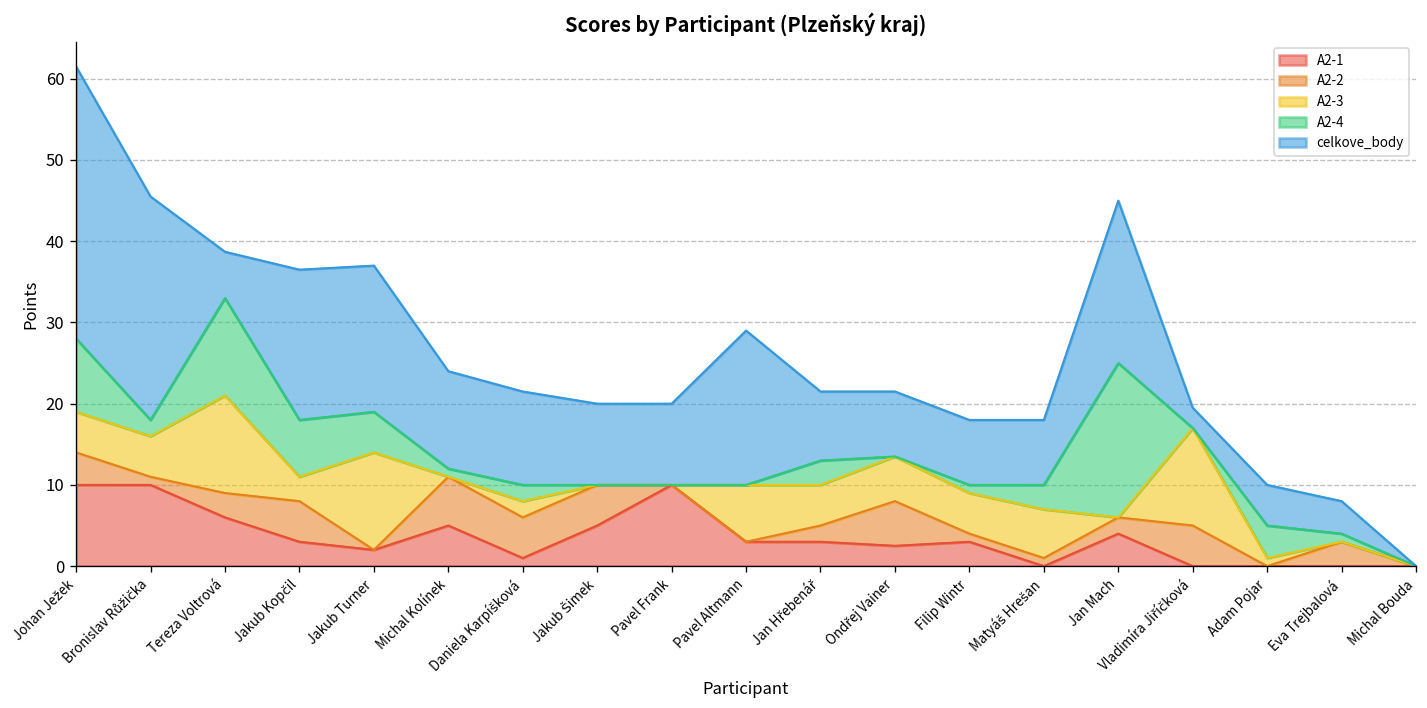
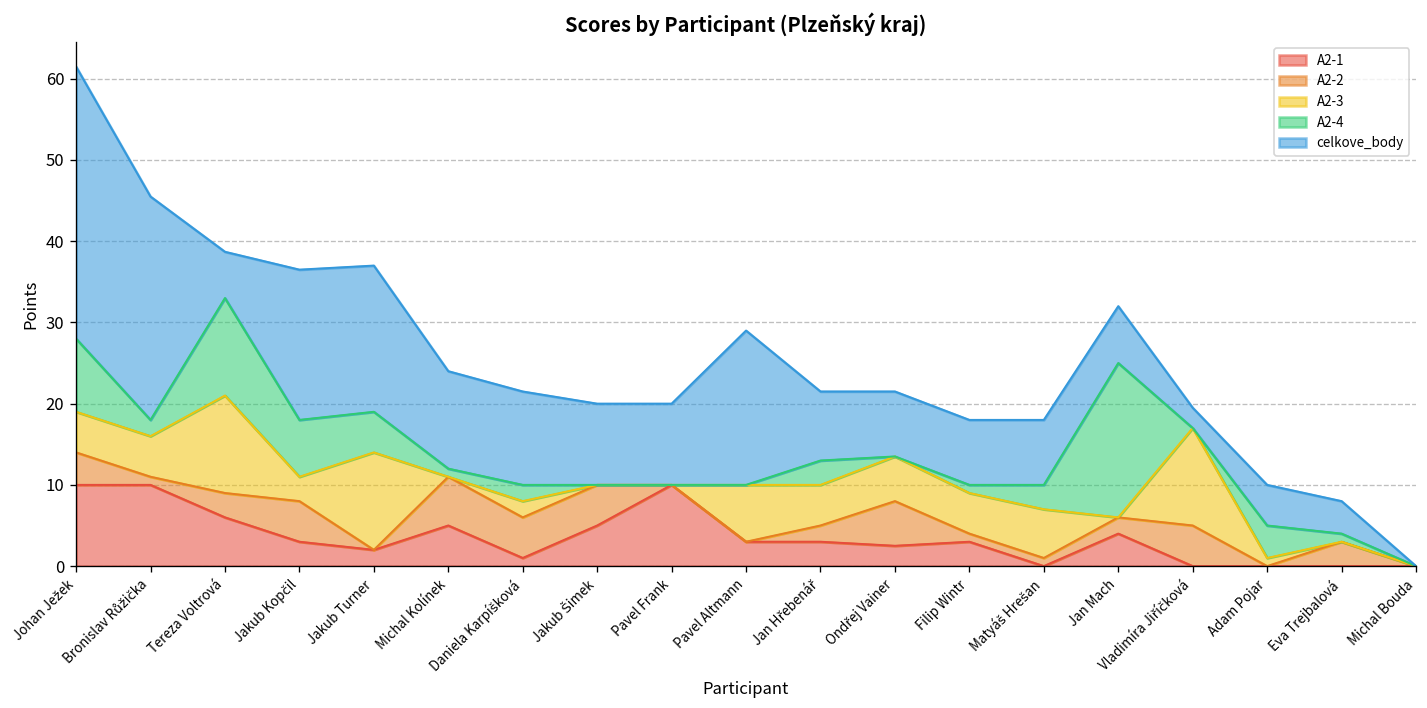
  {
    "A2-3": {
      "Johan Ježek": 5,
      "Bronislav Růžička": 5,
      "Tereza Voltrová": 12,
      "Jakub Kopčil": 3,
      "Jakub Turner": 12,
      "Daniela Karpíšková": 2,
      "Jan Hřebenář": 5,
      "Filip Wintr": 5,
      "Matyáš Hrešan": 6,
      "Adam Pojar": 1
    },
    "A2-4": {
      "Johan Ježek": 9,
      "Bronislav Růžička": 2,
      "Tereza Voltrová": 12,
      "Jakub Kopčil": 7,
      "Jakub Turner": 5,
      "Michal Kolínek": 1,
      "Daniela Karpíšková": 2,
      "Jan Hřebenář": 3,
      "Filip Wintr": 1,
      "Matyáš Hrešan": 3,
      "Jan Mach": 19,
      "Adam Pojar": 4,
      "Eva Trejbalová": 1
    },
    "celkove_body": {
      "Johan Ježek": 34,
      "Bronislav Růžička": 28,
      "Tereza Voltrová": 6,
      "Jakub Kopčil": 19,
      "Jakub Turner": 18,
      "Michal Kolínek": 12,
      "Daniela Karpíšková": 12,
      "Jakub Šimek": 10,
      "Pavel Frank": 10,
      "Pavel Altmann": 19,
      "Jan Hřebenář": 9,
      "Ondřej Vainer": 8,
      "Filip Wintr": 8,
      "Matyáš Hrešan": 8,
-     "Jan Mach": 20,
+     "Jan Mach": 7,
      "Vladimíra Jiříčková": 3,
      "Adam Pojar": 5,
      "Eva Trejbalová": 4
    }
  }
